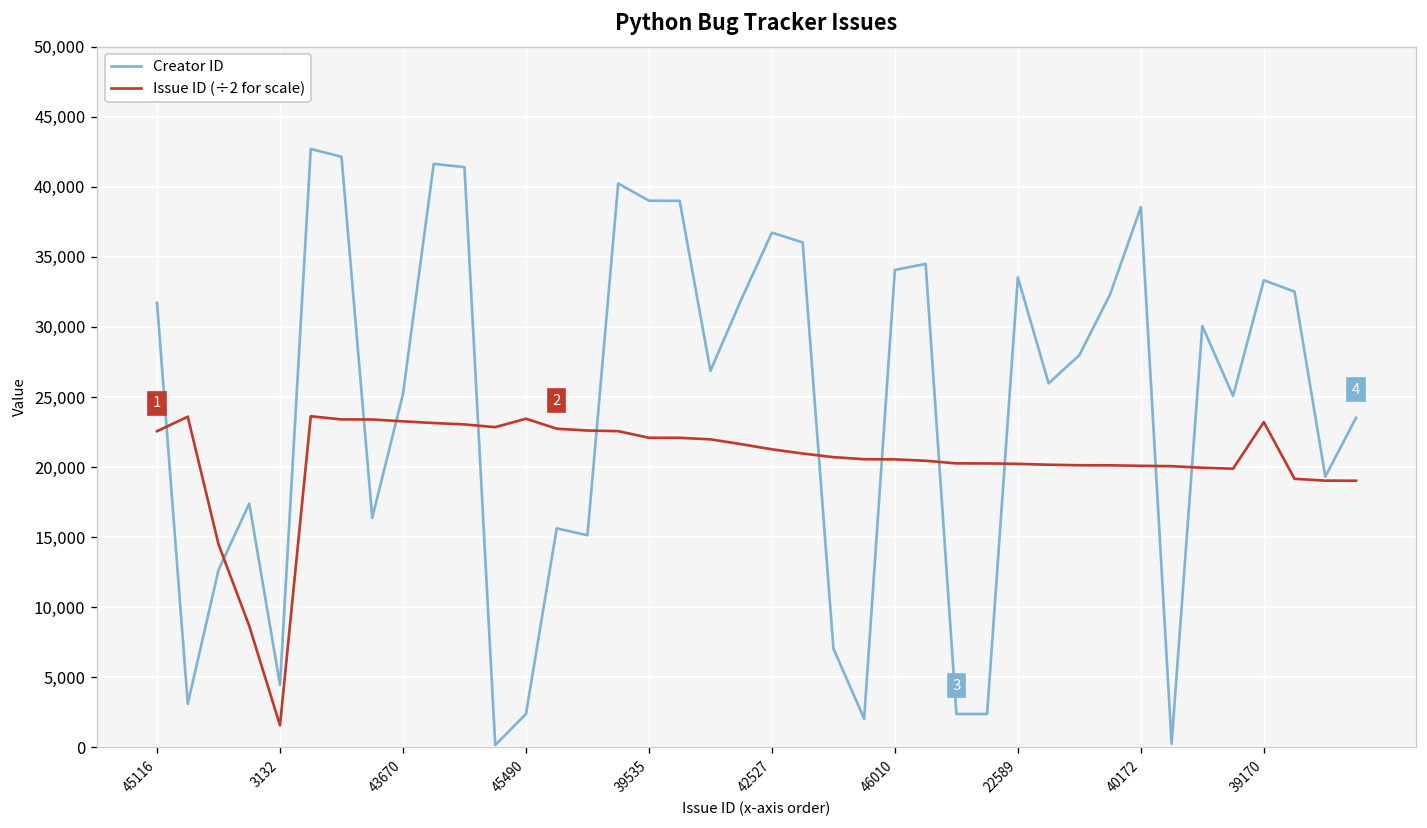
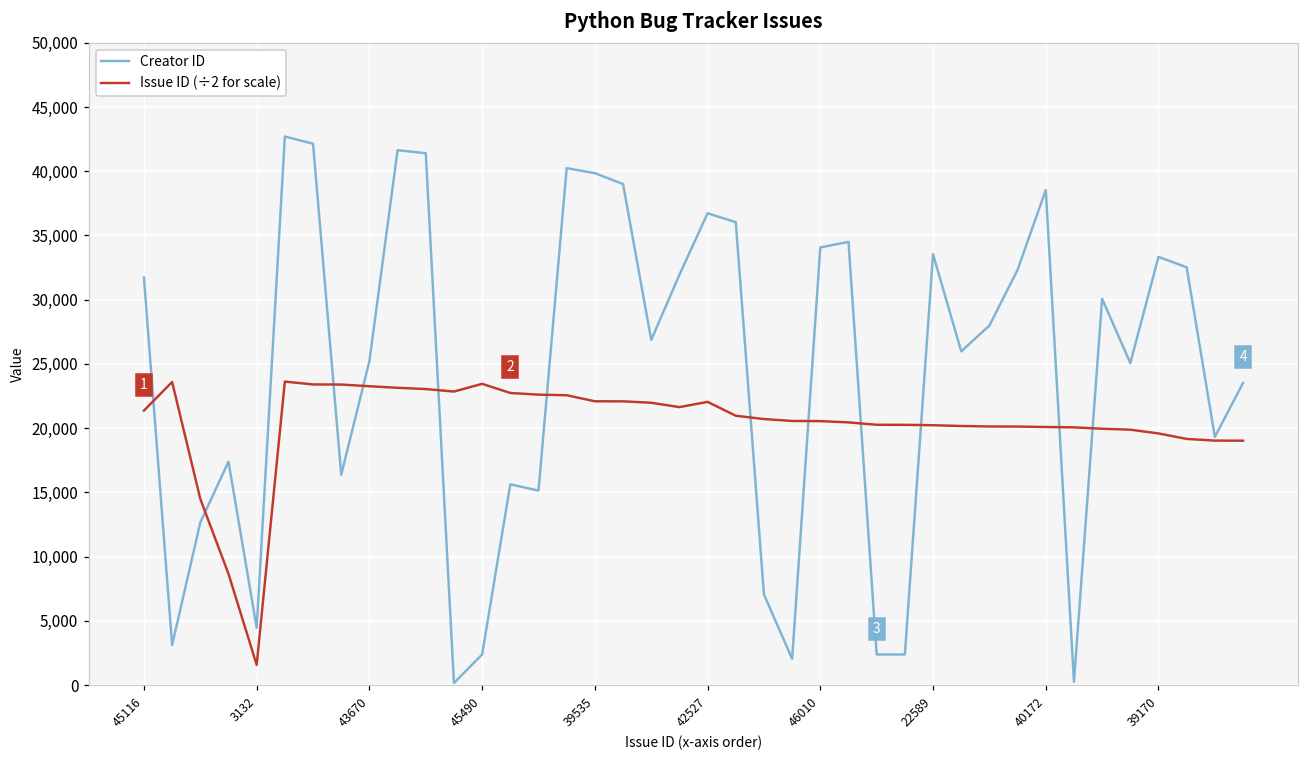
  {
    "Creator ID": {
      "45116": "31,700",
      "3132": "4,500",
      "43670": "25,200",
      "45490": "2,400",
-     "39535": "39,000",
+     "39535": "39,900",
      "42527": "36,700",
      "46010": "34,100",
      "22589": "33,500",
      "40172": "38,500",
      "39170": "33,300"
    },
    "Issue ID (÷2 for scale)": {
-     "45116": "22,600",
+     "45116": "21,400",
      "3132": "1,600",
      "43670": "23,300",
      "45490": "23,400",
      "39535": "22,100",
-     "42527": "21,300",
+     "42527": "22,000",
      "46010": "20,500",
      "22589": "20,200",
      "40172": "20,100",
-     "39170": "23,200"
+     "39170": "19,600"
    }
  }
